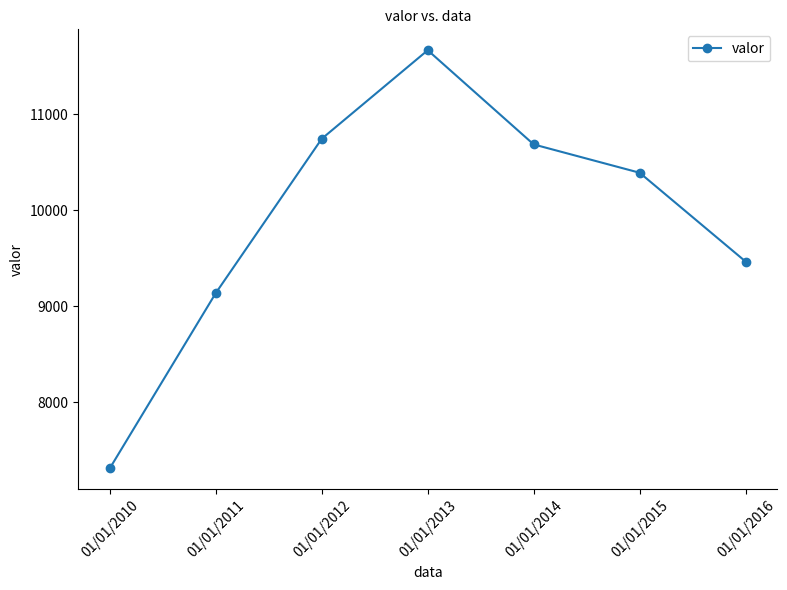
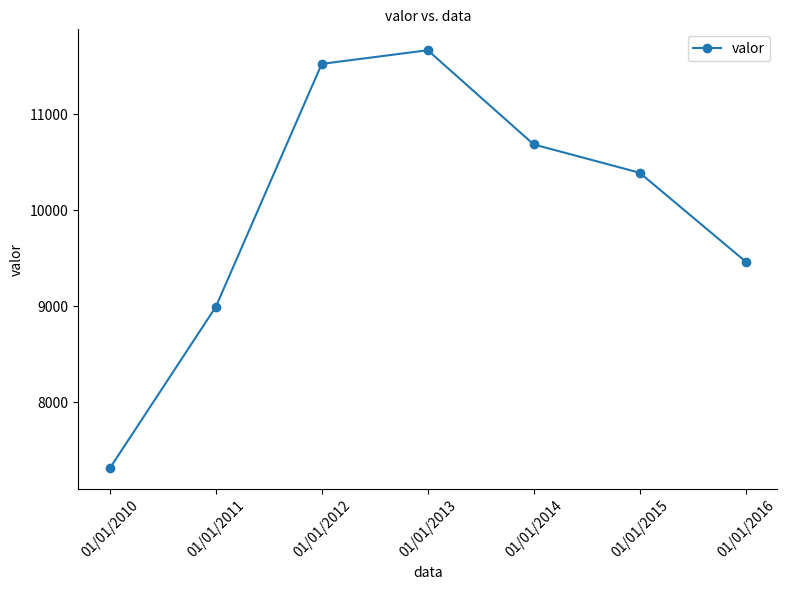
  {
    "01/01/2010": 7300,
-   "01/01/2011": 9100,
-   "01/01/2012": 10700,
+   "01/01/2011": 9000,
+   "01/01/2012": 11500,
    "01/01/2013": 11700,
    "01/01/2014": 10700,
    "01/01/2015": 10400,
    "01/01/2016": 9500
  }
